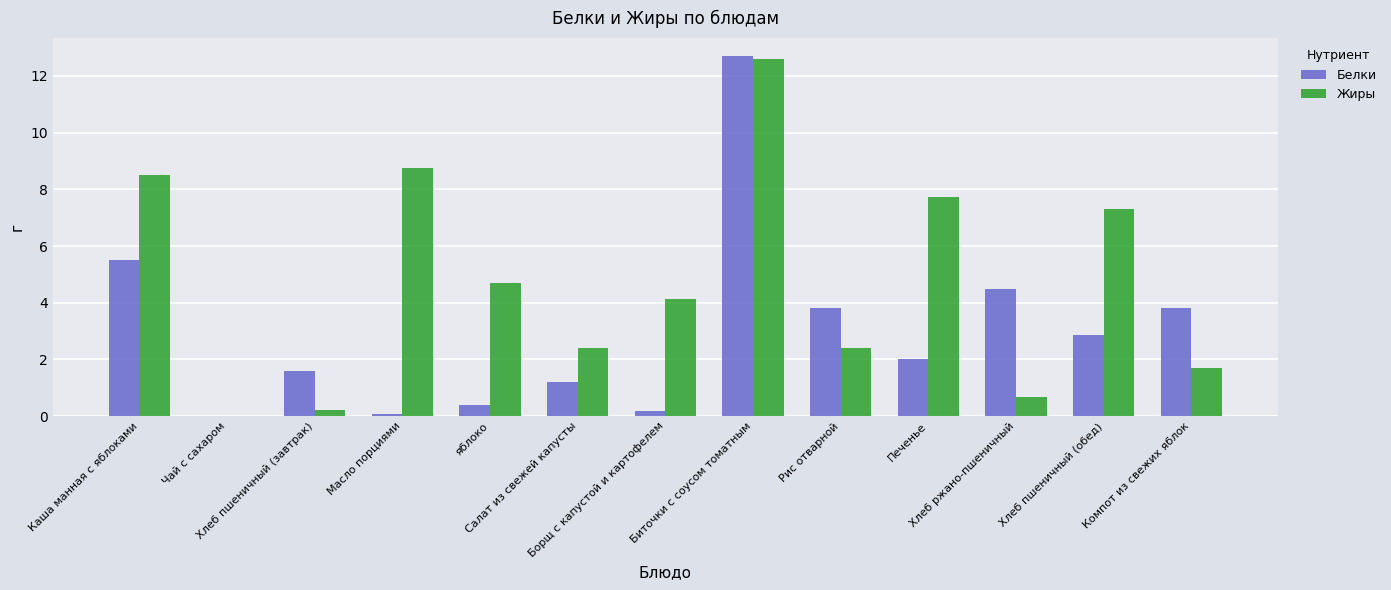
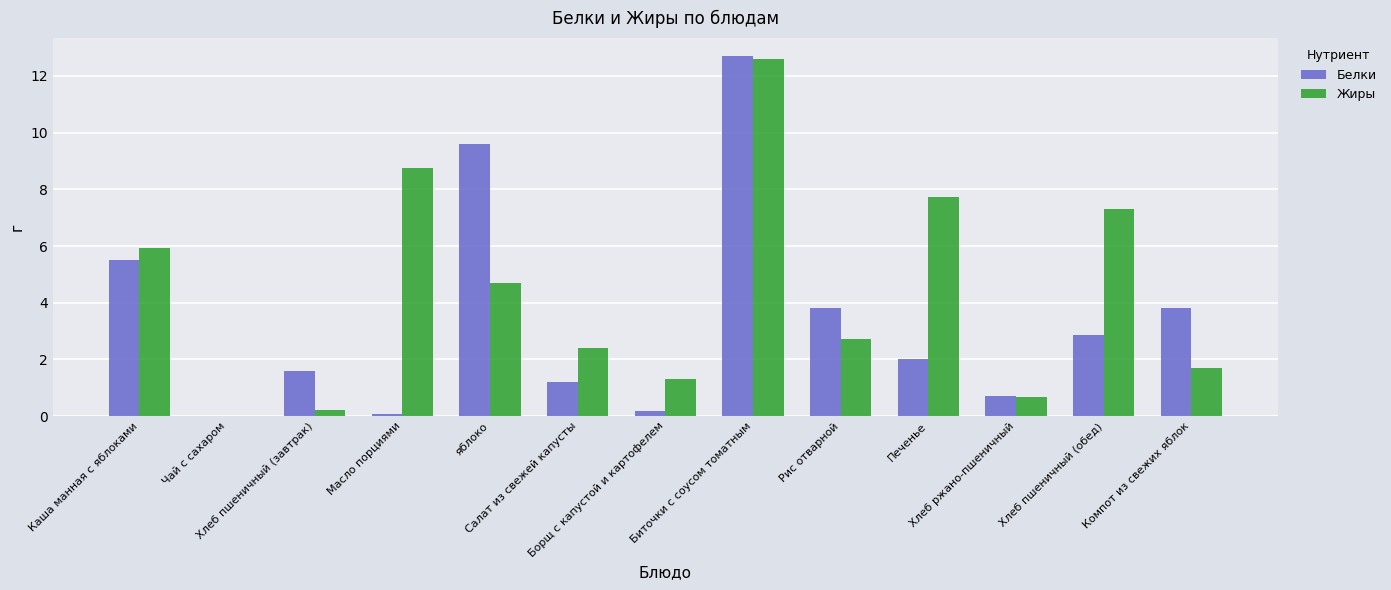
  {
    "Белки": {
      "Каша манная с яблоками": 5.5,
      "Чай с сахаром": 0.0,
      "Хлеб пшеничный (завтрак)": 1.6,
-     "яблоко": 0.4,
+     "яблоко": 9.6,
      "Салат из свежей капусты": 1.2,
      "Борщ с капустой и картофелем": 0.2,
      "Биточки с соусом томатным": 12.7,
      "Рис отварной": 3.8,
      "Печенье": 2.0,
-     "Хлеб ржано-пшеничный": 4.5,
+     "Хлеб ржано-пшеничный": 0.7,
      "Хлеб пшеничный (обед)": 2.9,
      "Компот из свежих яблок": 3.8
    },
    "Жиры": {
-     "Каша манная с яблоками": 8.5,
+     "Каша манная с яблоками": 5.9,
      "Чай с сахаром": 0.0,
      "Хлеб пшеничный (завтрак)": 0.2,
      "Масло порциями": 8.8,
      "яблоко": 4.7,
      "Салат из свежей капусты": 2.4,
-     "Борщ с капустой и картофелем": 4.1,
+     "Борщ с капустой и картофелем": 1.3,
      "Биточки с соусом томатным": 12.6,
-     "Рис отварной": 2.4,
+     "Рис отварной": 2.7,
      "Печенье": 7.7,
      "Хлеб ржано-пшеничный": 0.7,
      "Хлеб пшеничный (обед)": 7.3,
      "Компот из свежих яблок": 1.7
    }
  }
